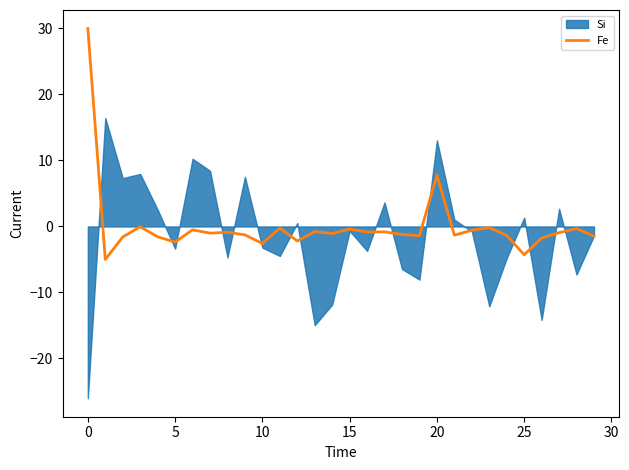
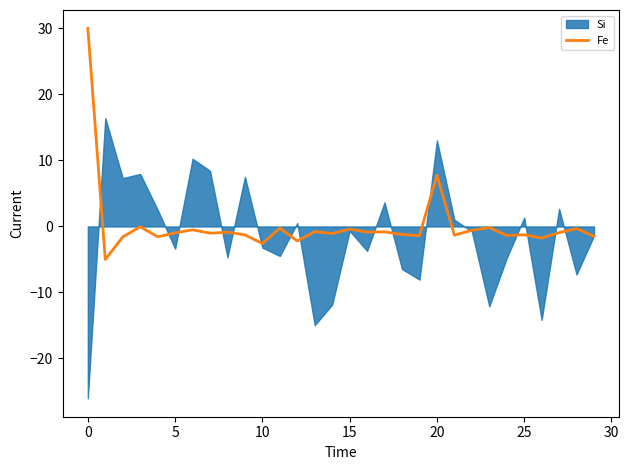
  {
    "Fe": {
      "0": 30,
-     "5": -2,
+     "5": -1,
      "10": -3,
      "15": 0,
      "20": 8,
-     "25": -4
+     "25": -1
    }
  }
